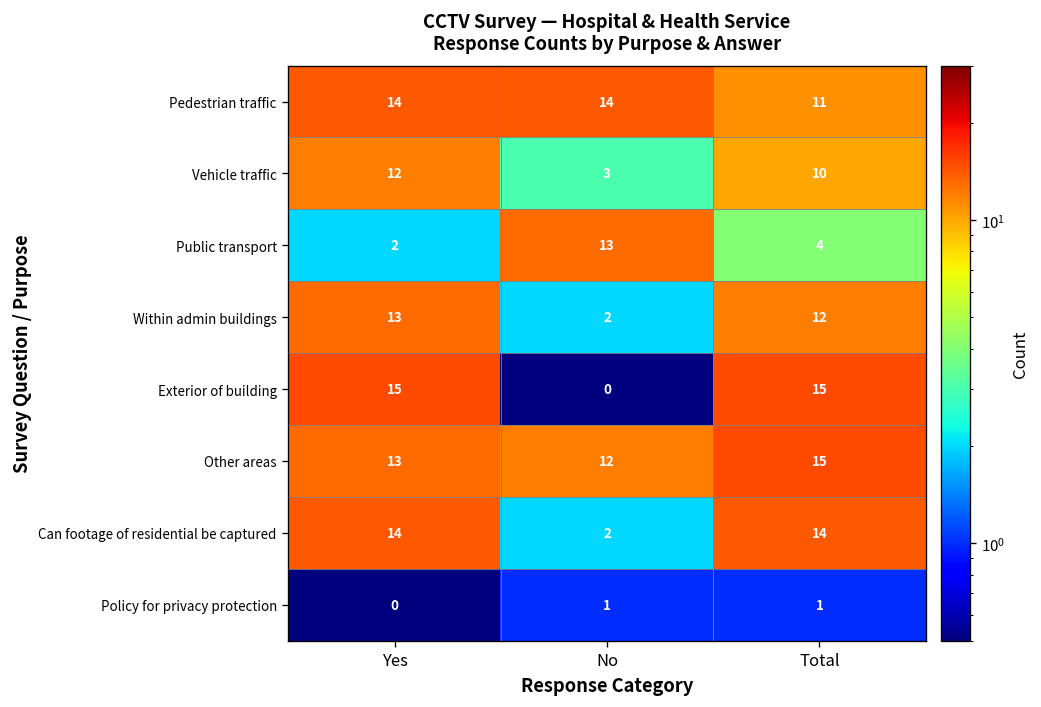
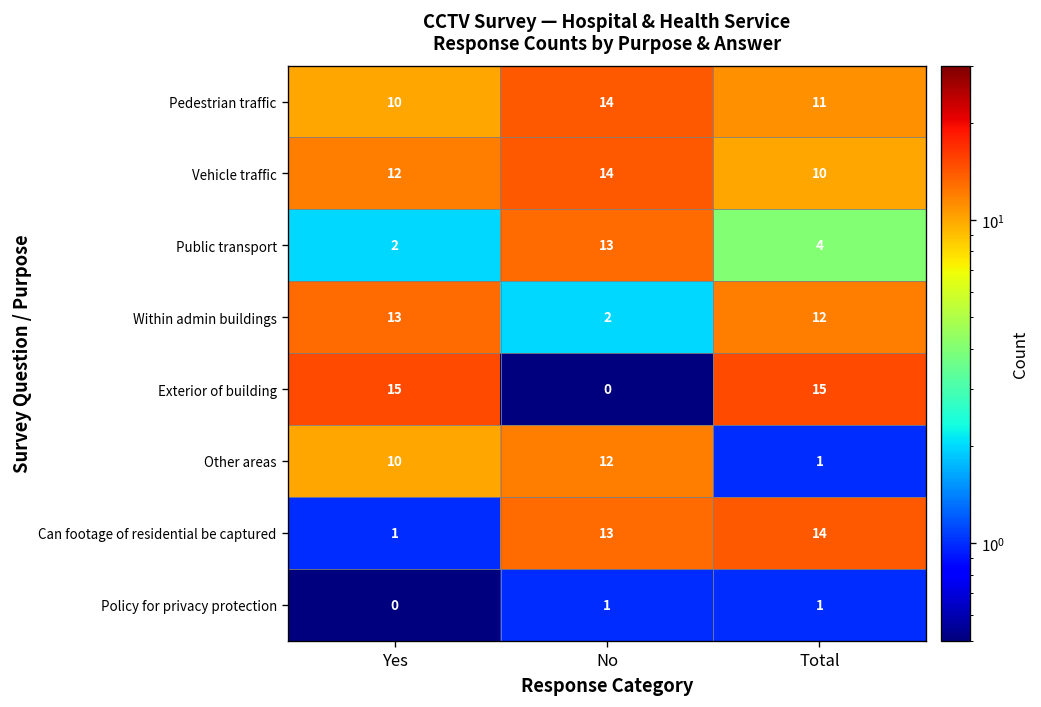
  {
    "Pedestrian traffic": {
-     "Yes": 14,
+     "Yes": 10,
      "No": 14,
      "Total": 11
    },
    "Vehicle traffic": {
      "Yes": 12,
-     "No": 3,
+     "No": 14,
      "Total": 10
    },
    "Public transport": {
      "Yes": 2,
      "No": 13,
      "Total": 4
    },
    "Within admin buildings": {
      "Yes": 13,
      "No": 2,
      "Total": 12
    },
    "Exterior of building": {
      "Yes": 15,
      "No": 0,
      "Total": 15
    },
    "Other areas": {
-     "Yes": 13,
+     "Yes": 10,
      "No": 12,
-     "Total": 15
+     "Total": 1
    },
    "Can footage of residential be captured": {
-     "Yes": 14,
-     "No": 2,
+     "Yes": 1,
+     "No": 13,
      "Total": 14
    },
    "Policy for privacy protection": {
      "Yes": 0,
      "No": 1,
      "Total": 1
    }
  }
